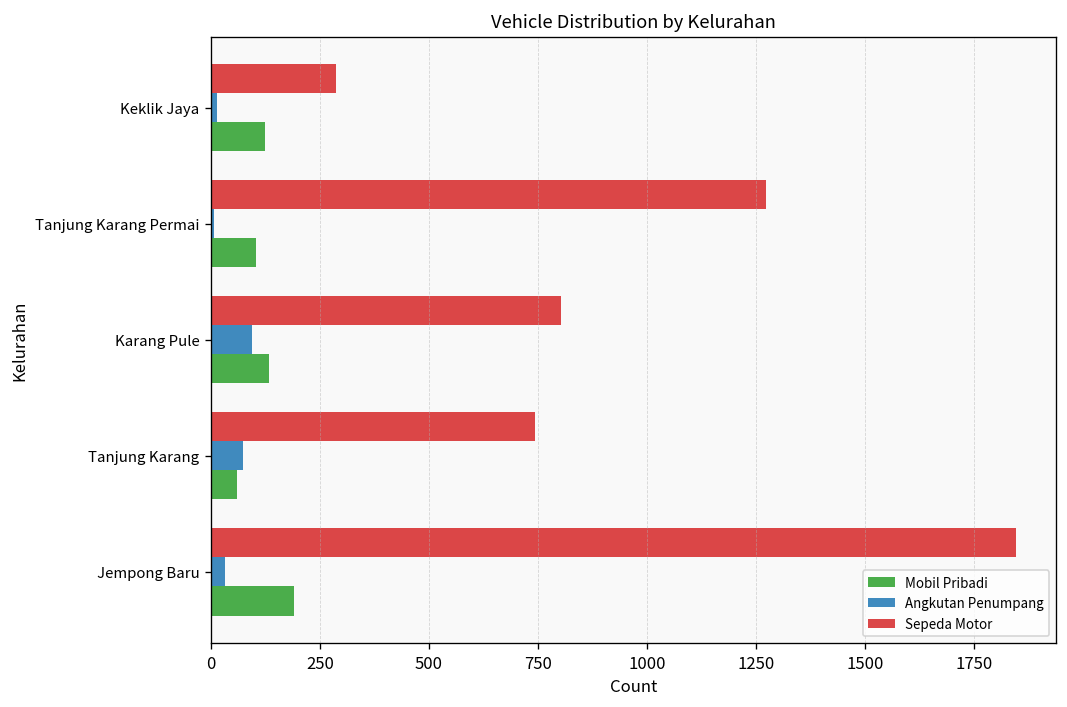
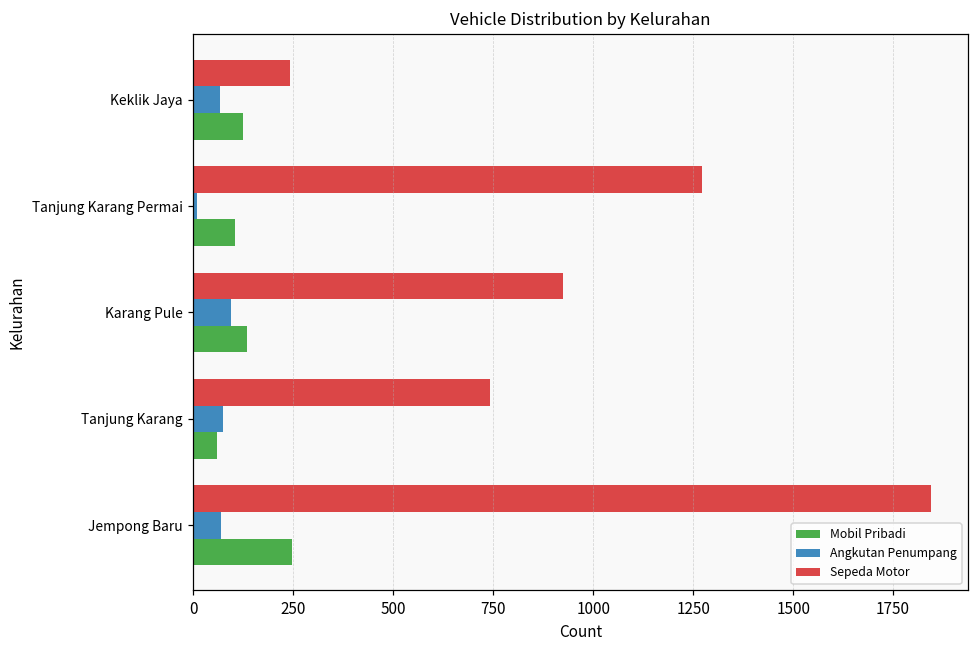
  {
    "Mobil Pribadi": {
      "Keklik Jaya": 130,
      "Tanjung Karang Permai": 100,
      "Karang Pule": 130,
      "Tanjung Karang": 60,
-     "Jempong Baru": 190
+     "Jempong Baru": 250
    },
    "Angkutan Penumpang": {
-     "Keklik Jaya": 20,
+     "Keklik Jaya": 70,
      "Tanjung Karang Permai": 10,
      "Karang Pule": 90,
      "Tanjung Karang": 70,
-     "Jempong Baru": 30
+     "Jempong Baru": 70
    },
    "Sepeda Motor": {
-     "Keklik Jaya": 290,
+     "Keklik Jaya": 240,
      "Tanjung Karang Permai": 1270,
-     "Karang Pule": 800,
+     "Karang Pule": 920,
      "Tanjung Karang": 740,
      "Jempong Baru": 1850
    }
  }
